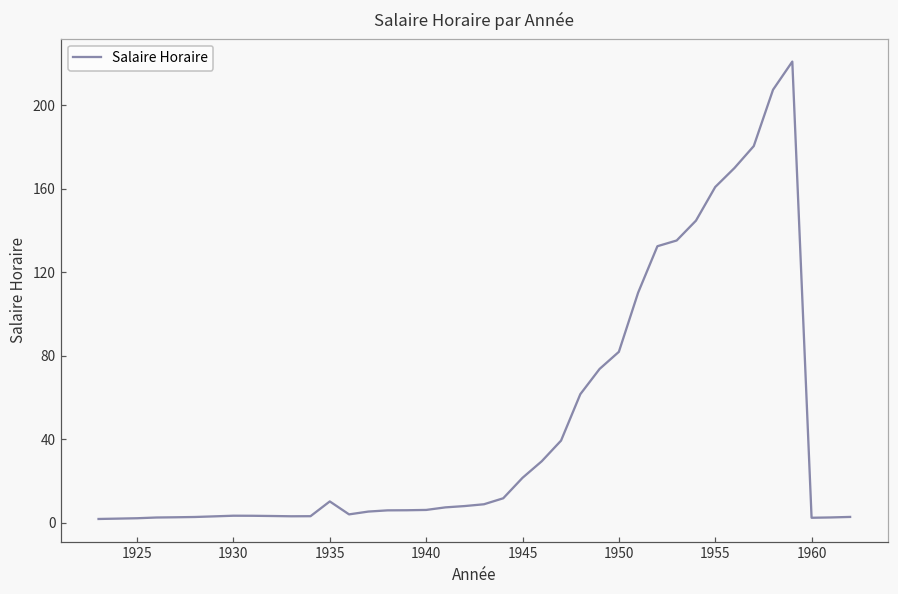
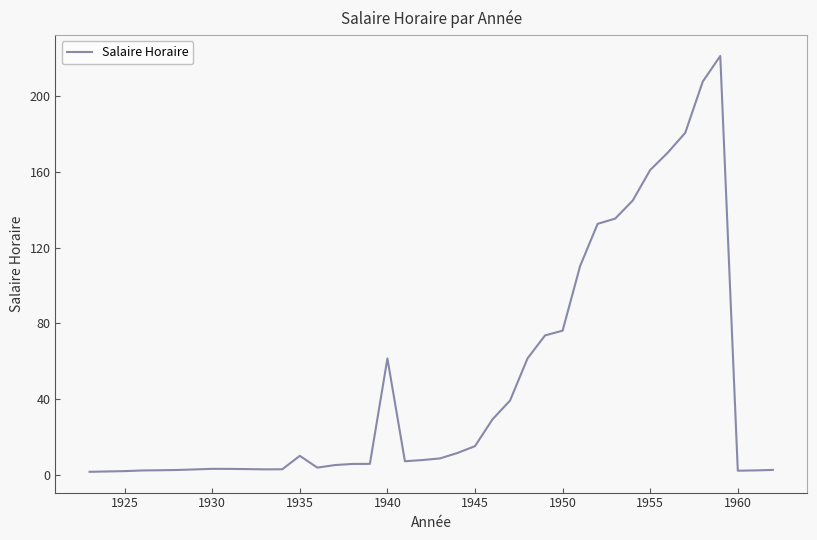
  {
    "1925": 2,
    "1930": 3,
    "1935": 10,
-   "1940": 6,
-   "1945": 21,
-   "1950": 82,
+   "1940": 62,
+   "1945": 15,
+   "1950": 76,
    "1955": 161,
    "1960": 2
  }
